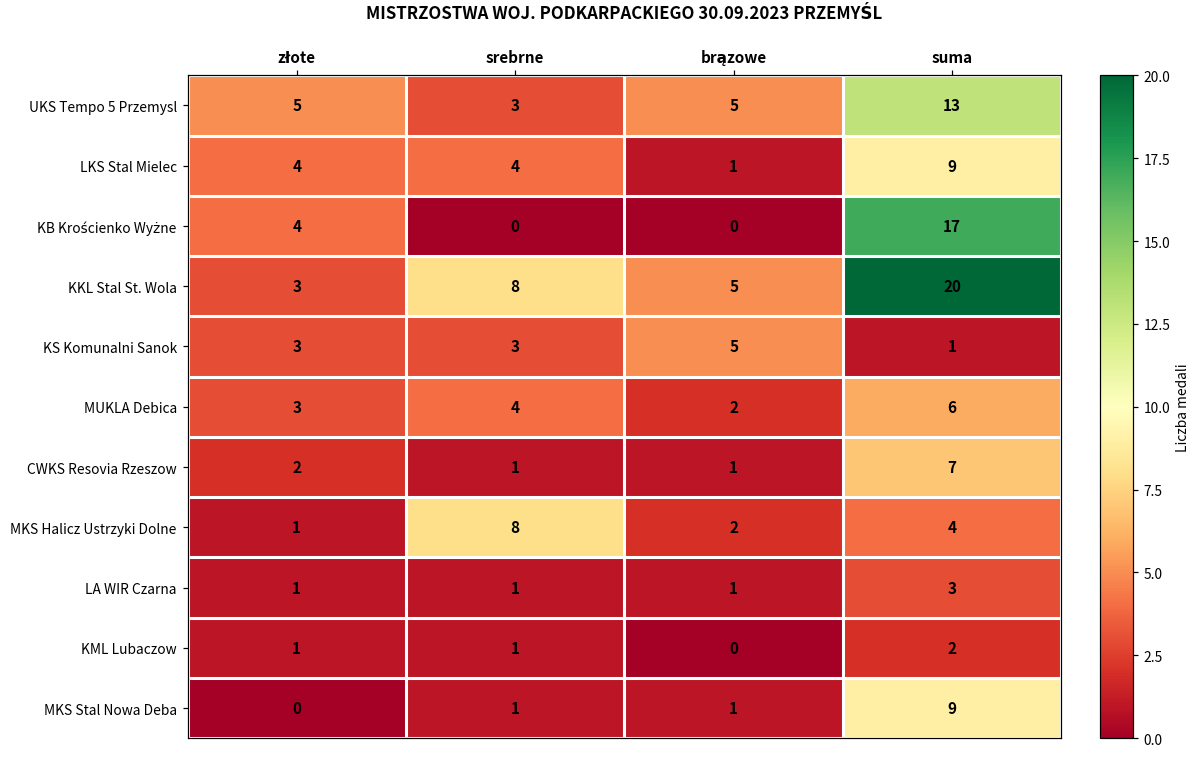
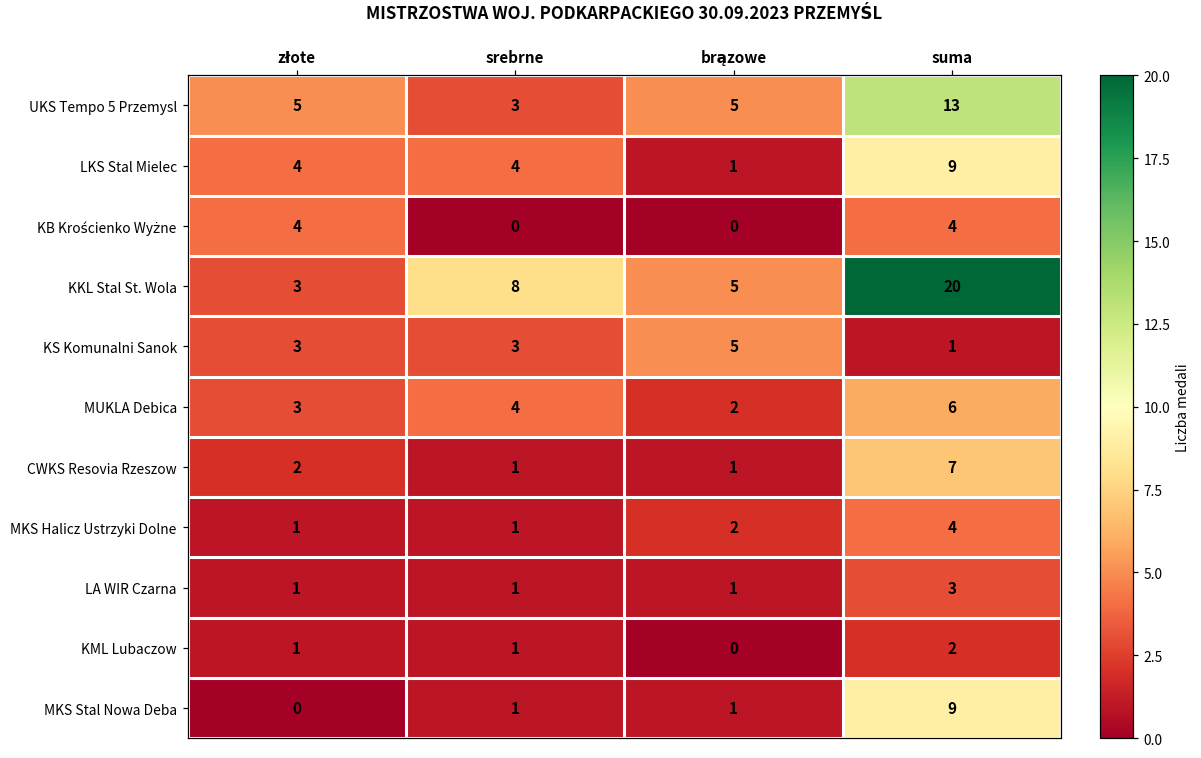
  {
    "UKS Tempo 5 Przemysl": {
      "złote": 5,
      "srebrne": 3,
      "brązowe": 5,
      "suma": 13
    },
    "LKS Stal Mielec": {
      "złote": 4,
      "srebrne": 4,
      "brązowe": 1,
      "suma": 9
    },
    "KB Krościenko Wyżne": {
      "złote": 4,
      "srebrne": 0,
      "brązowe": 0,
-     "suma": 17
+     "suma": 4
    },
    "KKL Stal St. Wola": {
      "złote": 3,
      "srebrne": 8,
      "brązowe": 5,
      "suma": 20
    },
    "KS Komunalni Sanok": {
      "złote": 3,
      "srebrne": 3,
      "brązowe": 5,
      "suma": 1
    },
    "MUKLA Debica": {
      "złote": 3,
      "srebrne": 4,
      "brązowe": 2,
      "suma": 6
    },
    "CWKS Resovia Rzeszow": {
      "złote": 2,
      "srebrne": 1,
      "brązowe": 1,
      "suma": 7
    },
    "MKS Halicz Ustrzyki Dolne": {
      "złote": 1,
-     "srebrne": 8,
+     "srebrne": 1,
      "brązowe": 2,
      "suma": 4
    },
    "LA WIR Czarna": {
      "złote": 1,
      "srebrne": 1,
      "brązowe": 1,
      "suma": 3
    },
    "KML Lubaczow": {
      "złote": 1,
      "srebrne": 1,
      "brązowe": 0,
      "suma": 2
    },
    "MKS Stal Nowa Deba": {
      "złote": 0,
      "srebrne": 1,
      "brązowe": 1,
      "suma": 9
    }
  }
